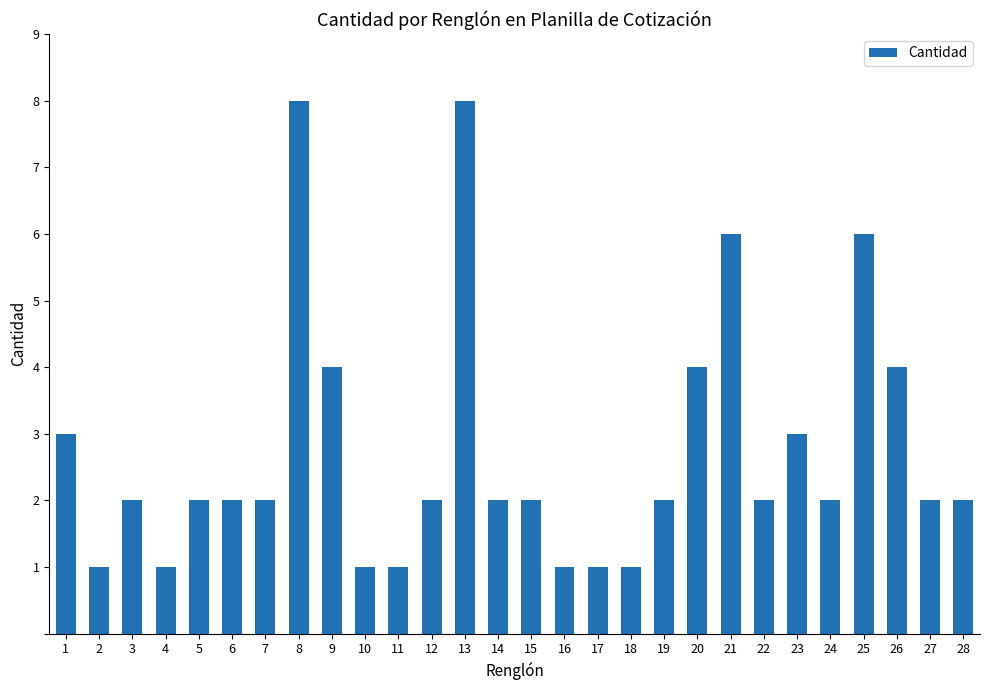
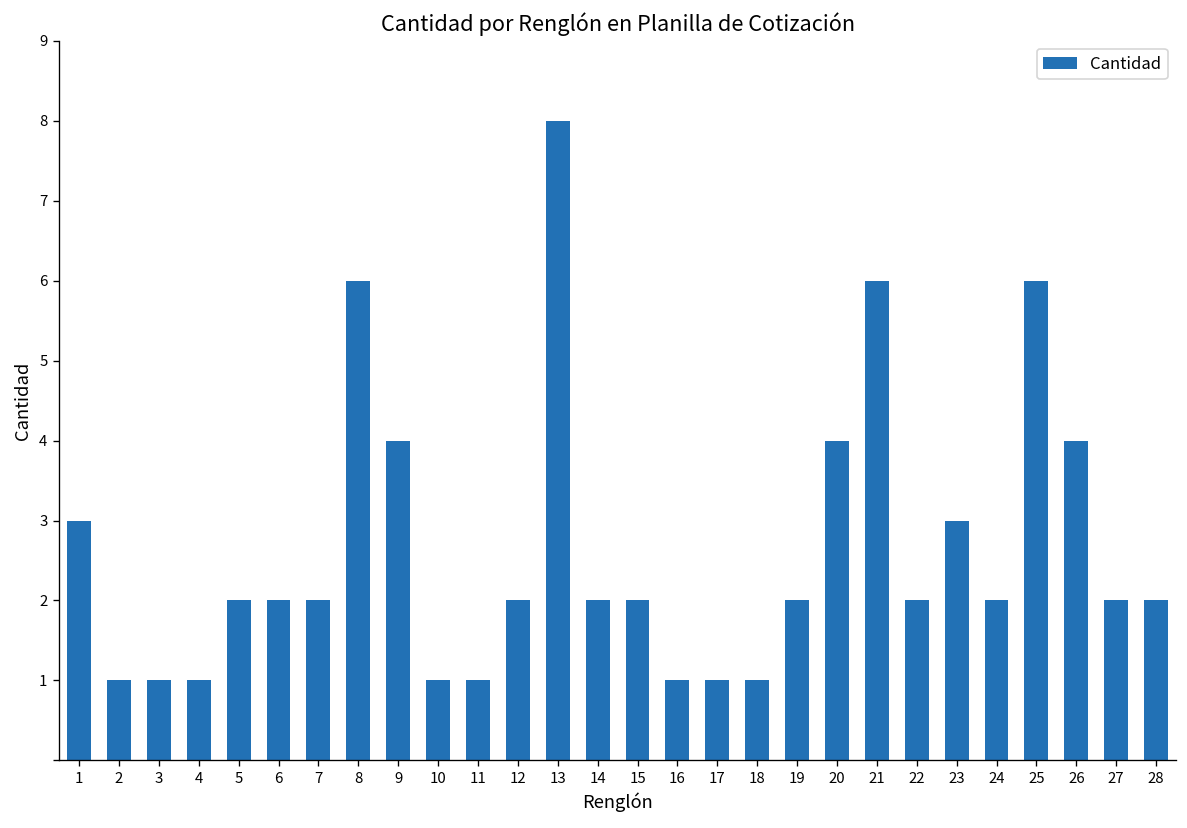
  {
    "1": 3,
    "2": 1,
-   "3": 2,
+   "3": 1,
    "4": 1,
    "5": 2,
    "6": 2,
    "7": 2,
-   "8": 8,
+   "8": 6,
    "9": 4,
    "10": 1,
    "11": 1,
    "12": 2,
    "13": 8,
    "14": 2,
    "15": 2,
    "16": 1,
    "17": 1,
    "18": 1,
    "19": 2,
    "20": 4,
    "21": 6,
    "22": 2,
    "23": 3,
    "24": 2,
    "25": 6,
    "26": 4,
    "27": 2,
    "28": 2
  }
